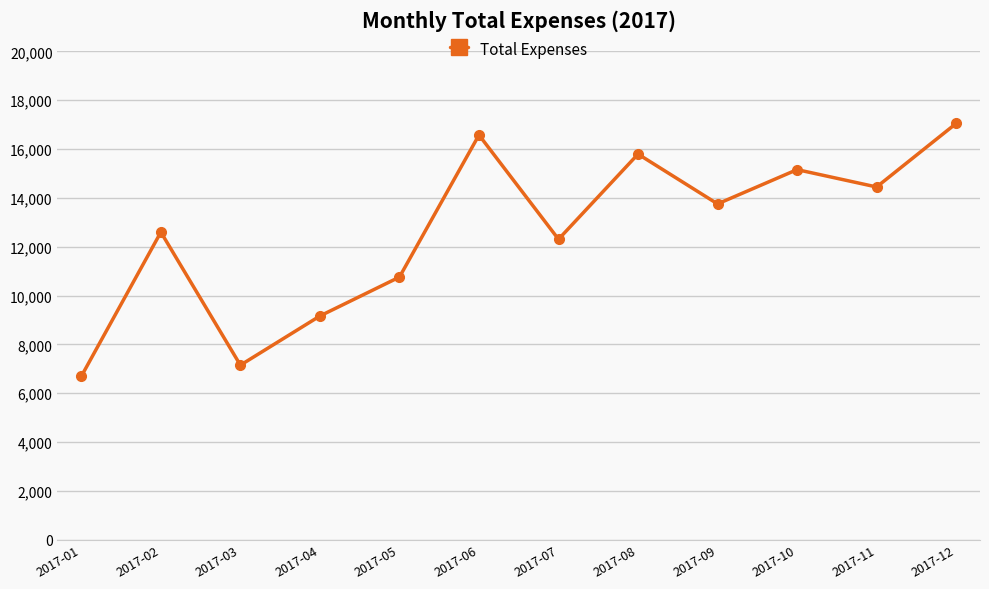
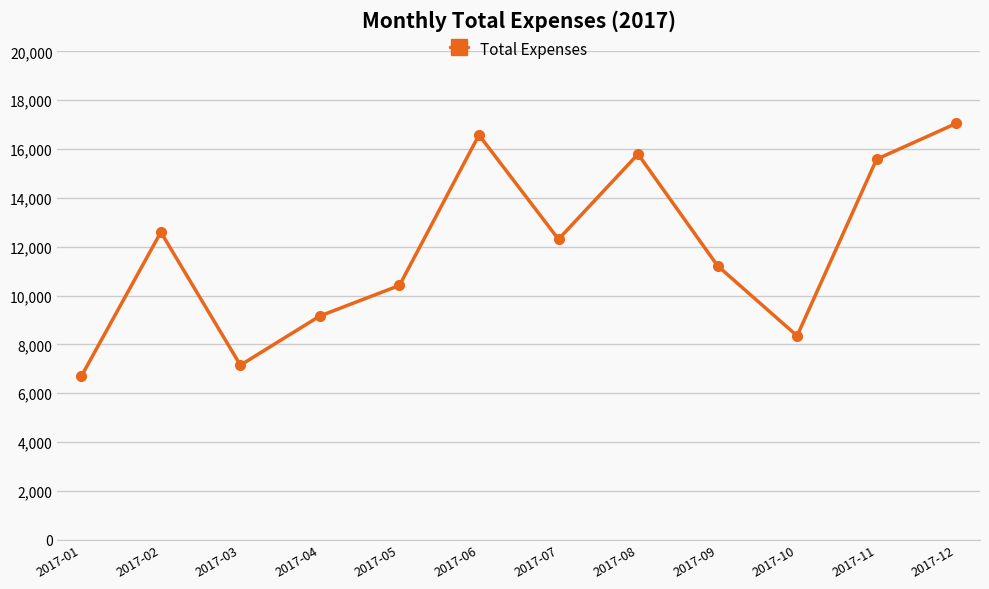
  {
    "2017-01": "6,700",
    "2017-02": "12,600",
    "2017-03": "7,200",
    "2017-04": "9,200",
-   "2017-05": "10,800",
+   "2017-05": "10,400",
    "2017-06": "16,600",
    "2017-07": "12,300",
    "2017-08": "15,800",
-   "2017-09": "13,800",
-   "2017-10": "15,200",
-   "2017-11": "14,400",
+   "2017-09": "11,200",
+   "2017-10": "8,400",
+   "2017-11": "15,600",
    "2017-12": "17,100"
  }
